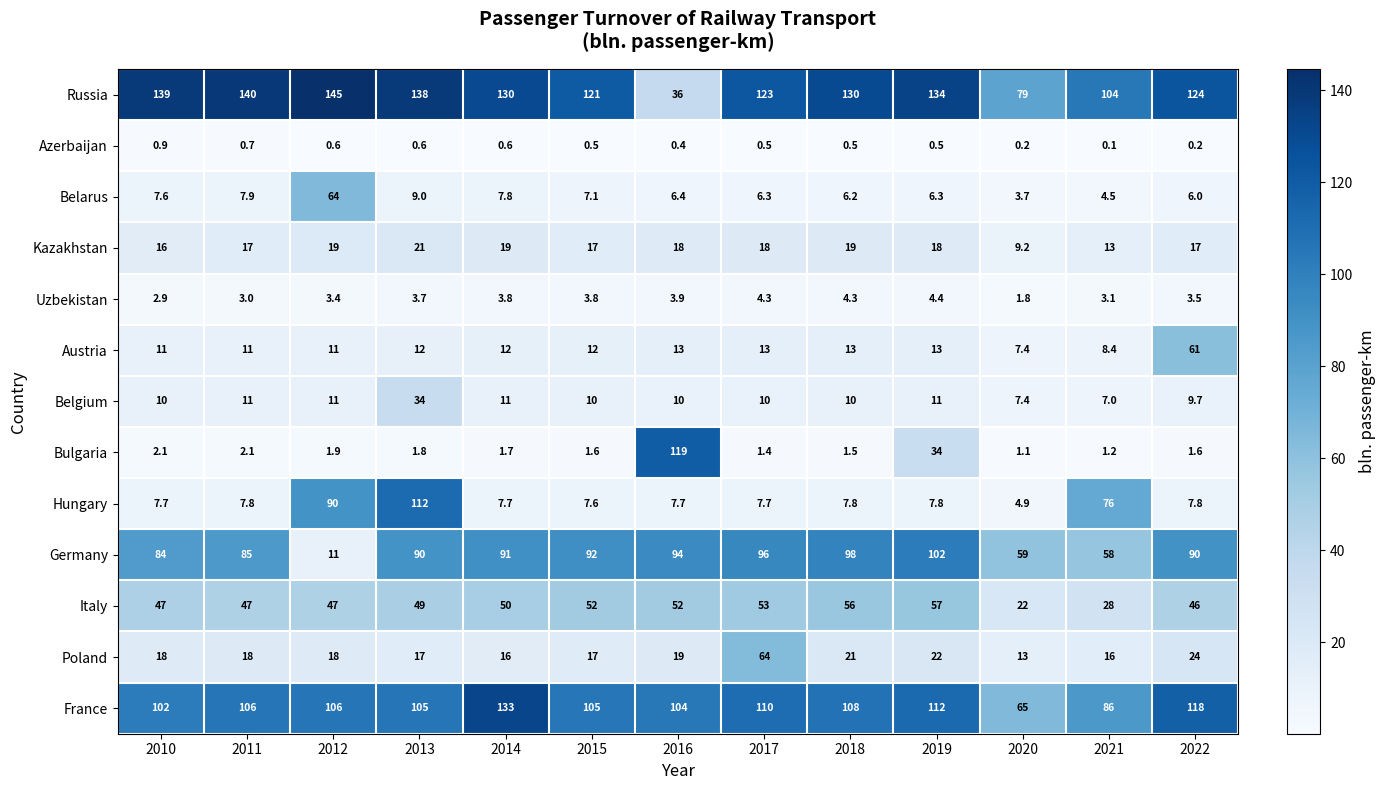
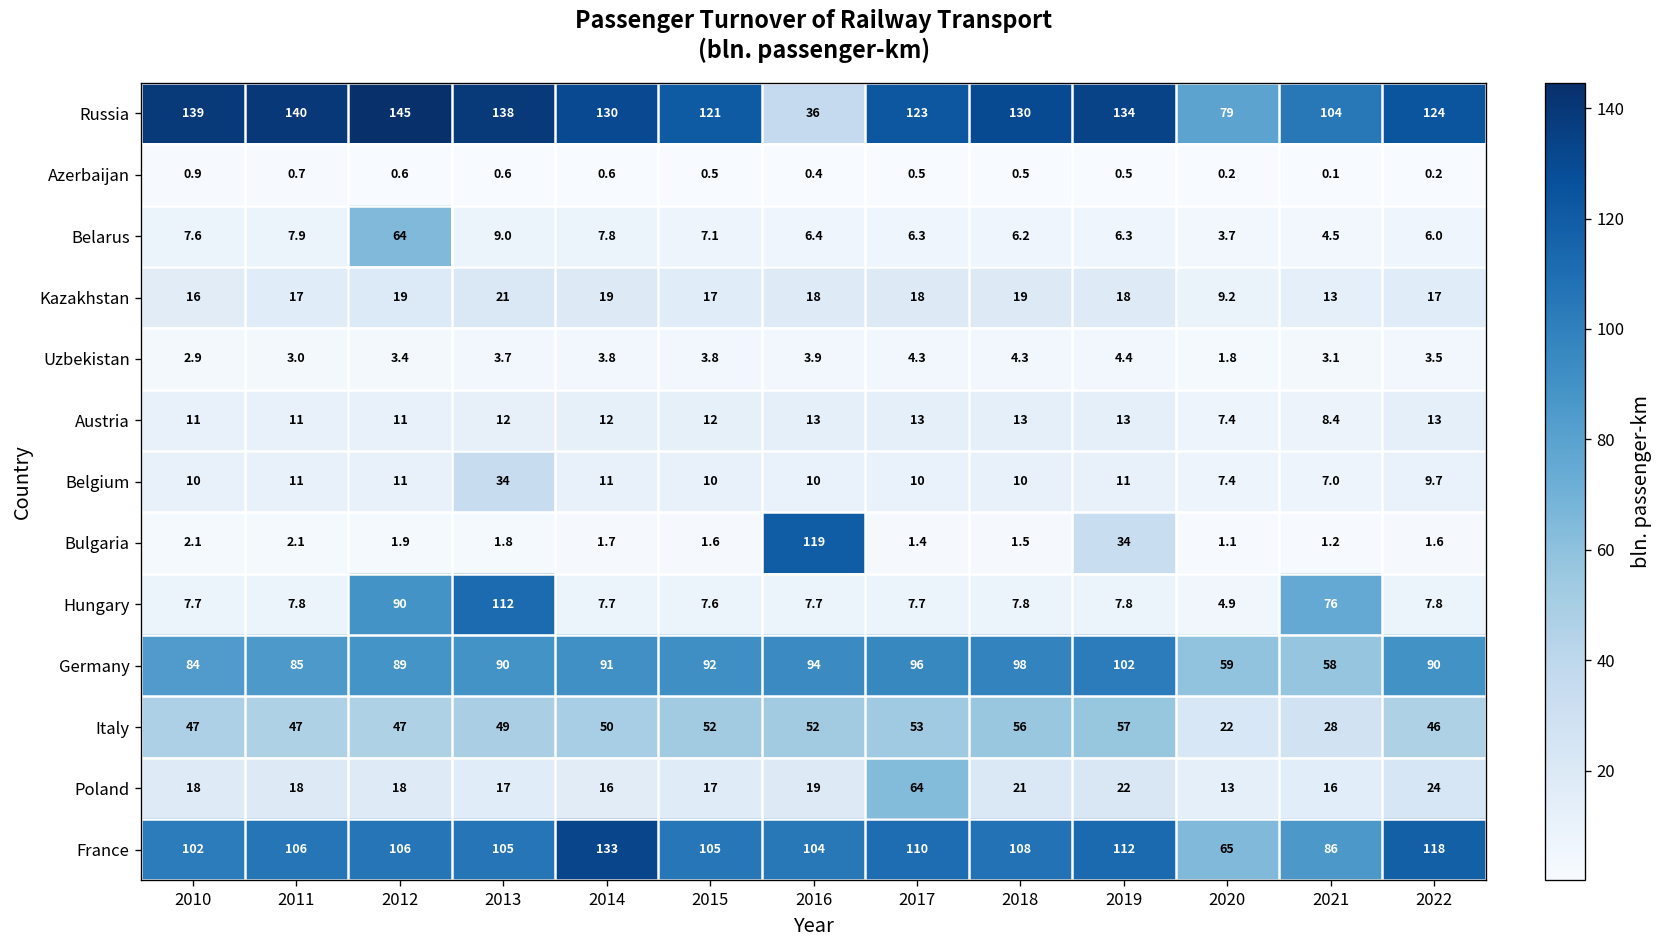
  {
    "Russia": {
      "2010": 139,
      "2011": 140,
      "2012": 145,
      "2013": 138,
      "2014": 130,
      "2015": 121,
      "2016": 36,
      "2017": 123,
      "2018": 130,
      "2019": 134,
      "2020": 79,
      "2021": 104,
      "2022": 124
    },
    "Azerbaijan": {
      "2010": 0.9,
      "2011": 0.7,
      "2012": 0.6,
      "2013": 0.6,
      "2014": 0.6,
      "2015": 0.5,
      "2016": 0.4,
      "2017": 0.5,
      "2018": 0.5,
      "2019": 0.5,
      "2020": 0.2,
      "2021": 0.1,
      "2022": 0.2
    },
    "Belarus": {
      "2010": 7.6,
      "2011": 7.9,
      "2012": 64,
      "2013": 9.0,
      "2014": 7.8,
      "2015": 7.1,
      "2016": 6.4,
      "2017": 6.3,
      "2018": 6.2,
      "2019": 6.3,
      "2020": 3.7,
      "2021": 4.5,
      "2022": 6.0
    },
    "Kazakhstan": {
      "2010": 16,
      "2011": 17,
      "2012": 19,
      "2013": 21,
      "2014": 19,
      "2015": 17,
      "2016": 18,
      "2017": 18,
      "2018": 19,
      "2019": 18,
      "2020": 9.2,
      "2021": 13,
      "2022": 17
    },
    "Uzbekistan": {
      "2010": 2.9,
      "2011": 3.0,
      "2012": 3.4,
      "2013": 3.7,
      "2014": 3.8,
      "2015": 3.8,
      "2016": 3.9,
      "2017": 4.3,
      "2018": 4.3,
      "2019": 4.4,
      "2020": 1.8,
      "2021": 3.1,
      "2022": 3.5
    },
    "Austria": {
      "2010": 11,
      "2011": 11,
      "2012": 11,
      "2013": 12,
      "2014": 12,
      "2015": 12,
      "2016": 13,
      "2017": 13,
      "2018": 13,
      "2019": 13,
      "2020": 7.4,
      "2021": 8.4,
-     "2022": 61
+     "2022": 13
    },
    "Belgium": {
      "2010": 10,
      "2011": 11,
      "2012": 11,
      "2013": 34,
      "2014": 11,
      "2015": 10,
      "2016": 10,
      "2017": 10,
      "2018": 10,
      "2019": 11,
      "2020": 7.4,
      "2021": 7.0,
      "2022": 9.7
    },
    "Bulgaria": {
      "2010": 2.1,
      "2011": 2.1,
      "2012": 1.9,
      "2013": 1.8,
      "2014": 1.7,
      "2015": 1.6,
      "2016": 119,
      "2017": 1.4,
      "2018": 1.5,
      "2019": 34,
      "2020": 1.1,
      "2021": 1.2,
      "2022": 1.6
    },
    "Hungary": {
      "2010": 7.7,
      "2011": 7.8,
      "2012": 90,
      "2013": 112,
      "2014": 7.7,
      "2015": 7.6,
      "2016": 7.7,
      "2017": 7.7,
      "2018": 7.8,
      "2019": 7.8,
      "2020": 4.9,
      "2021": 76,
      "2022": 7.8
    },
    "Germany": {
      "2010": 84,
      "2011": 85,
-     "2012": 11,
+     "2012": 89,
      "2013": 90,
      "2014": 91,
      "2015": 92,
      "2016": 94,
      "2017": 96,
      "2018": 98,
      "2019": 102,
      "2020": 59,
      "2021": 58,
      "2022": 90
    },
    "Italy": {
      "2010": 47,
      "2011": 47,
      "2012": 47,
      "2013": 49,
      "2014": 50,
      "2015": 52,
      "2016": 52,
      "2017": 53,
      "2018": 56,
      "2019": 57,
      "2020": 22,
      "2021": 28,
      "2022": 46
    },
    "Poland": {
      "2010": 18,
      "2011": 18,
      "2012": 18,
      "2013": 17,
      "2014": 16,
      "2015": 17,
      "2016": 19,
      "2017": 64,
      "2018": 21,
      "2019": 22,
      "2020": 13,
      "2021": 16,
      "2022": 24
    },
    "France": {
      "2010": 102,
      "2011": 106,
      "2012": 106,
      "2013": 105,
      "2014": 133,
      "2015": 105,
      "2016": 104,
      "2017": 110,
      "2018": 108,
      "2019": 112,
      "2020": 65,
      "2021": 86,
      "2022": 118
    }
  }
